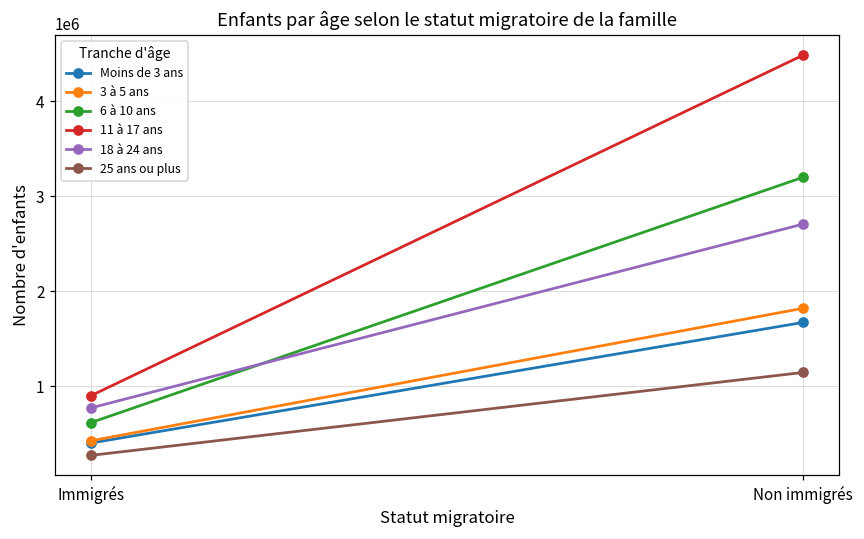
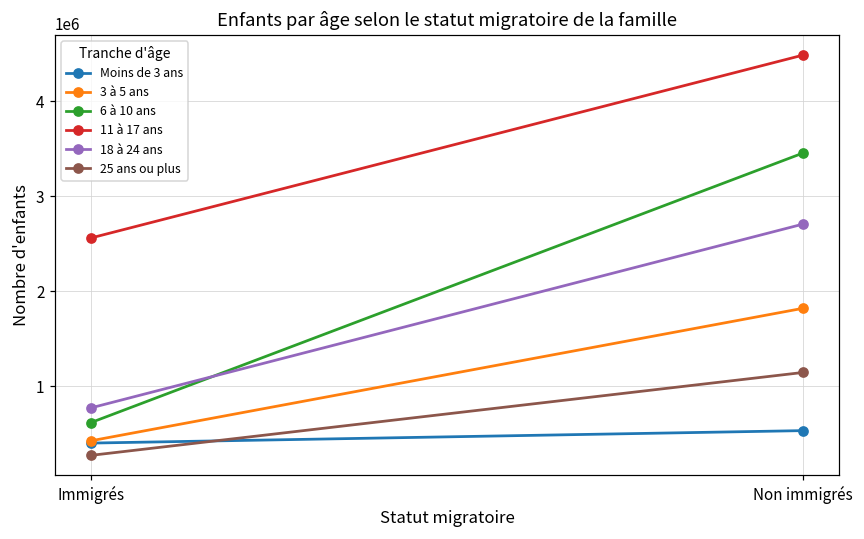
  {
    "Moins de 3 ans": {
-     "Non immigrés": 1700000
+     "Non immigrés": 500000
    },
    "3 à 5 ans": {
      "Non immigrés": 1800000
    },
    "6 à 10 ans": {
      "Immigrés": 600000,
-     "Non immigrés": 3200000
+     "Non immigrés": 3500000
    },
    "11 à 17 ans": {
-     "Immigrés": 900000,
+     "Immigrés": 2600000,
      "Non immigrés": 4500000
    },
    "18 à 24 ans": {
      "Immigrés": 800000,
      "Non immigrés": 2700000
    },
    "25 ans ou plus": {
      "Immigrés": 300000,
      "Non immigrés": 1100000
    }
  }
